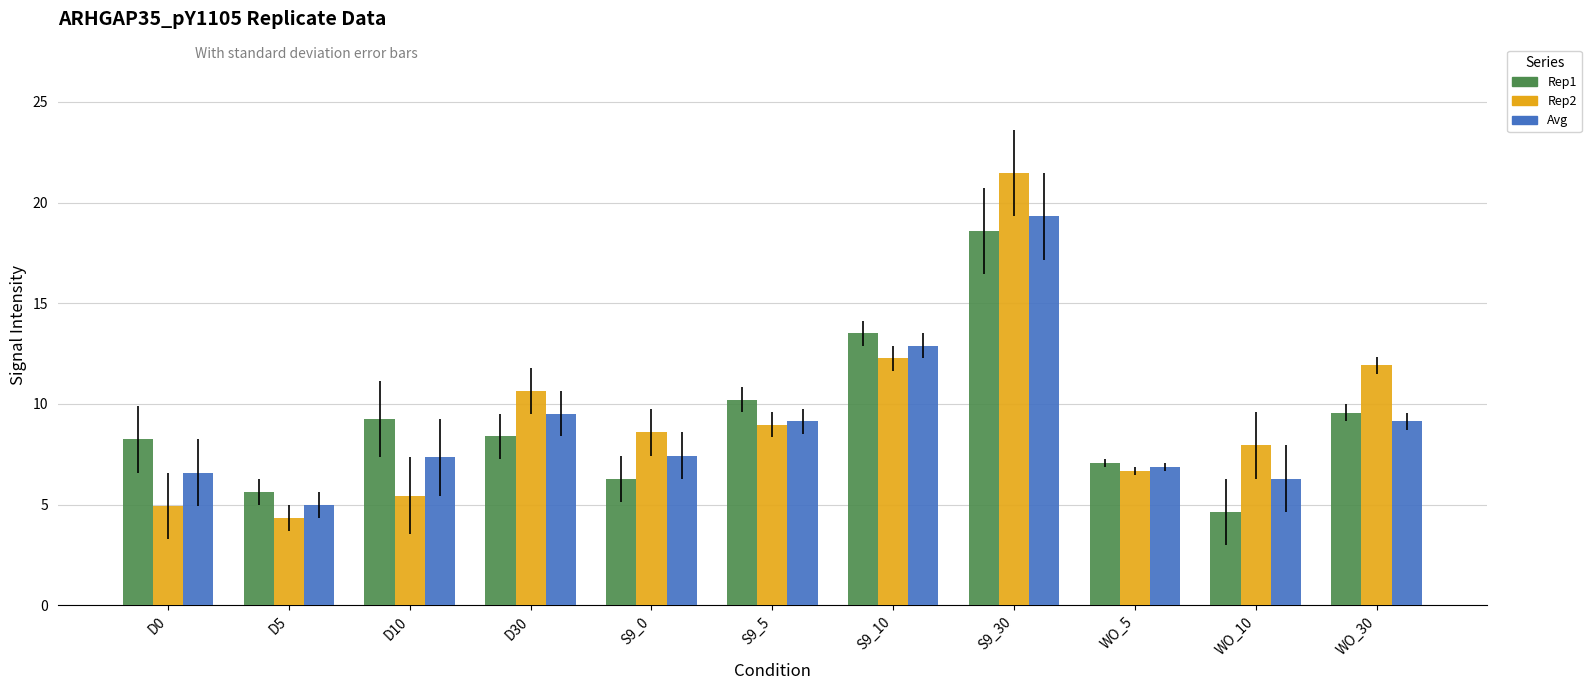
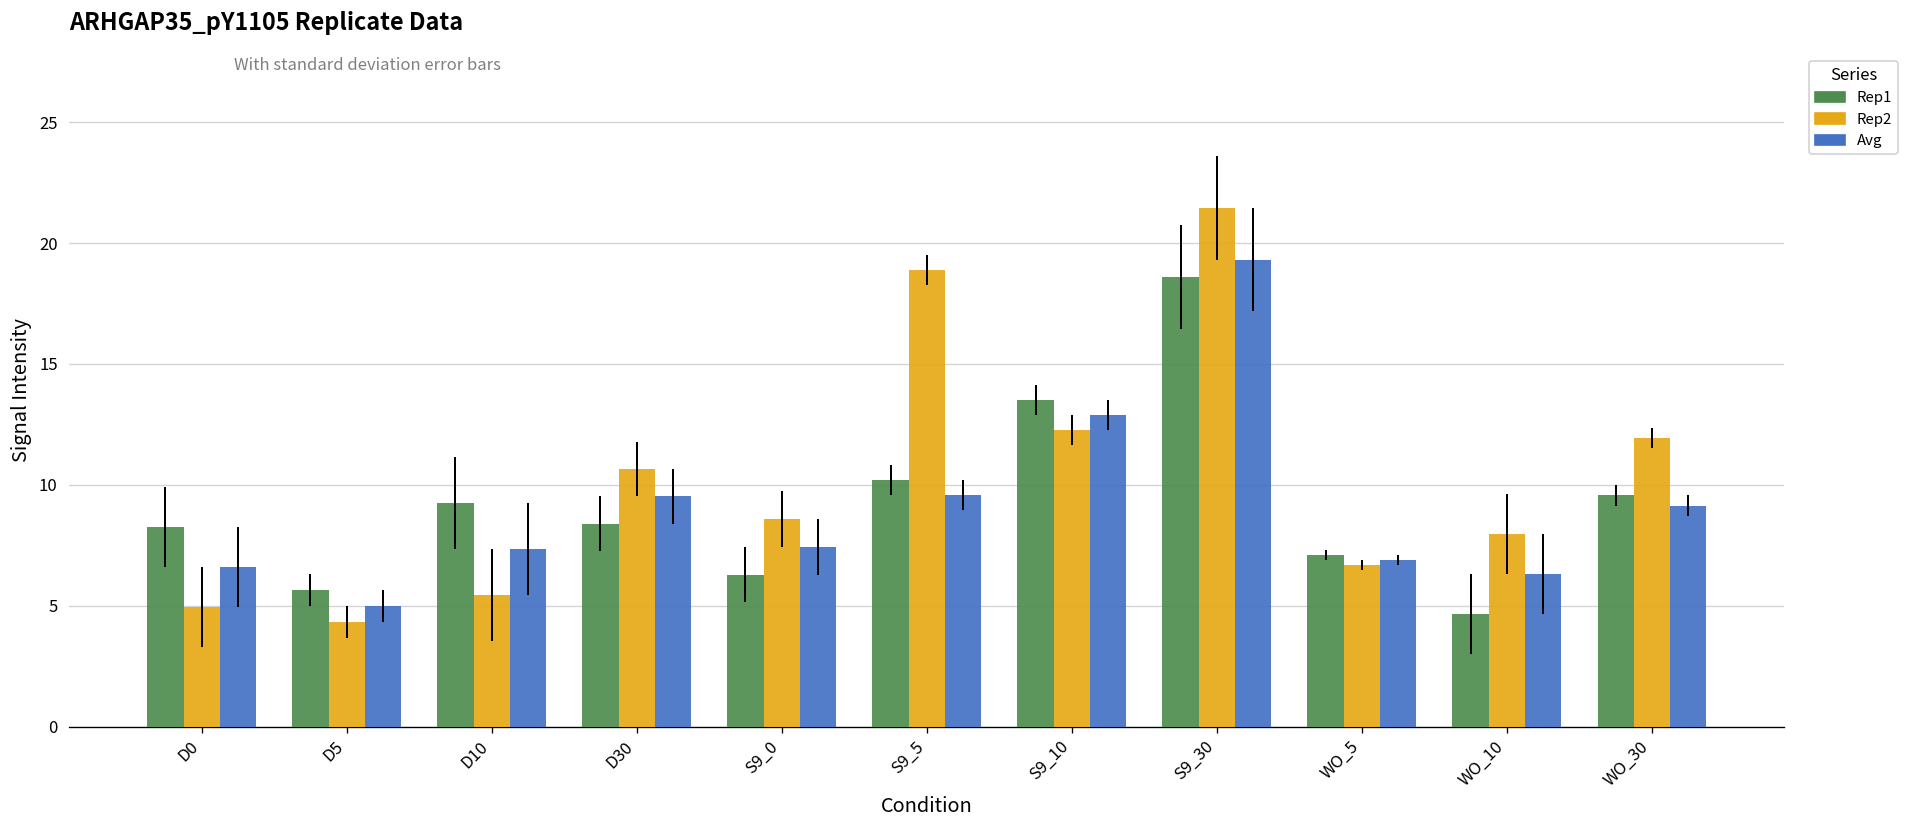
  {
    "Rep1": {
      "D0": 8.3,
      "D5": 5.6,
      "D10": 9.2,
      "D30": 8.4,
      "S9_0": 6.3,
      "S9_5": 10.2,
      "S9_10": 13.5,
      "S9_30": 18.6,
      "WO_5": 7.1,
      "WO_10": 4.6,
      "WO_30": 9.6
    },
    "Rep2": {
      "D0": 4.9,
      "D5": 4.3,
      "D10": 5.5,
      "D30": 10.6,
      "S9_0": 8.6,
-     "S9_5": 9.0,
+     "S9_5": 18.9,
      "S9_10": 12.3,
      "S9_30": 21.5,
      "WO_5": 6.7,
      "WO_10": 7.9,
      "WO_30": 11.9
    },
    "Avg": {
      "D0": 6.6,
      "D5": 5.0,
      "D10": 7.4,
      "D30": 9.5,
      "S9_0": 7.4,
-     "S9_5": 9.1,
+     "S9_5": 9.6,
      "S9_10": 12.9,
      "S9_30": 19.3,
      "WO_5": 6.9,
      "WO_10": 6.3,
      "WO_30": 9.1
    }
  }
